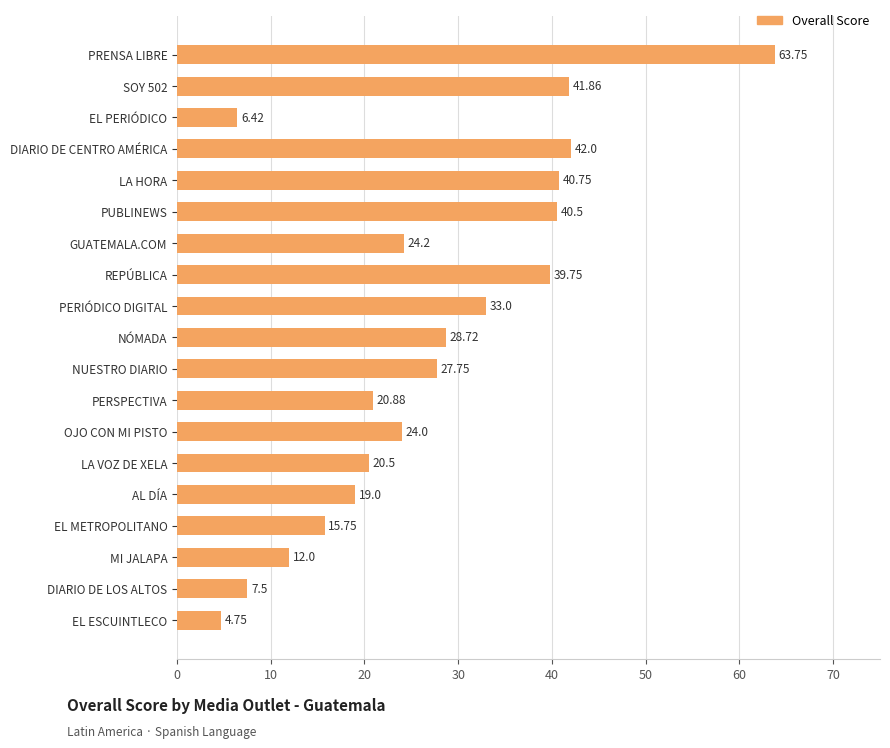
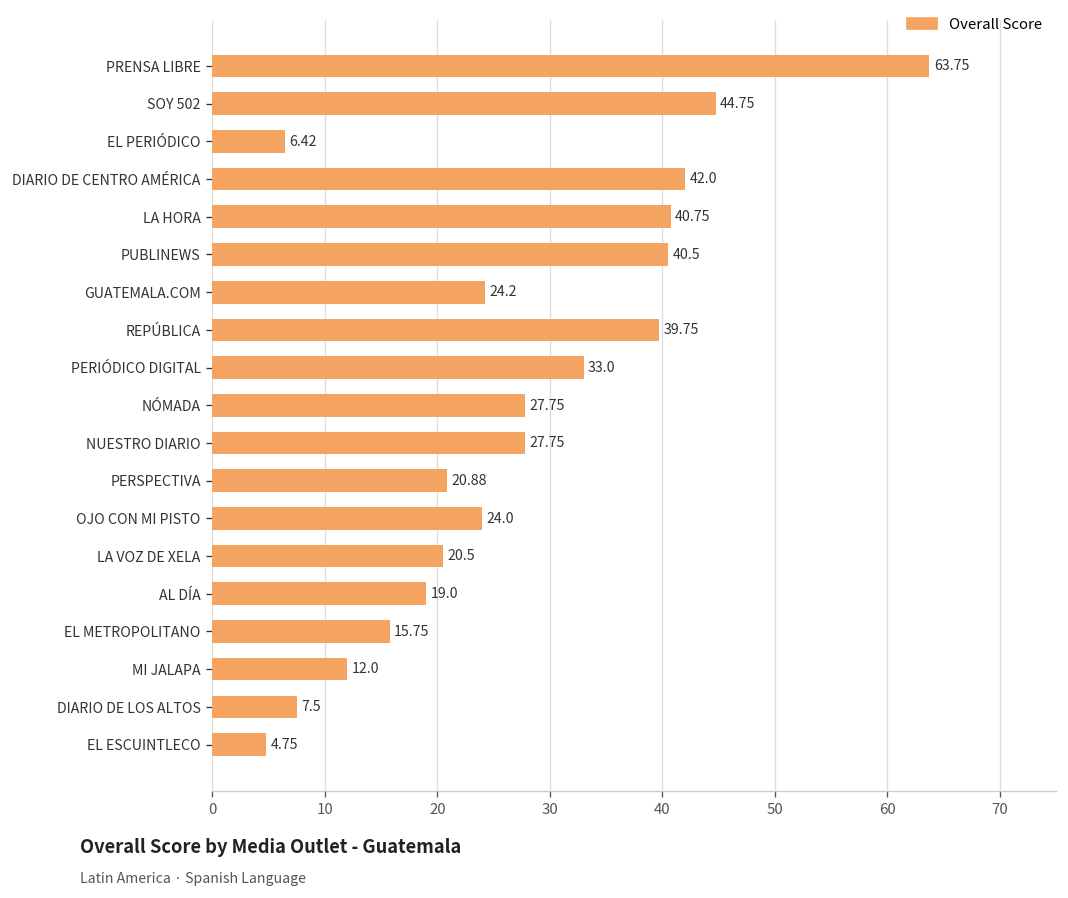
  {
    "PRENSA LIBRE": 63.75,
-   "SOY 502": 41.86,
+   "SOY 502": 44.75,
    "EL PERIÓDICO": 6.42,
    "DIARIO DE CENTRO AMÉRICA": 42.0,
    "LA HORA": 40.75,
    "PUBLINEWS": 40.5,
    "GUATEMALA.COM": 24.2,
    "REPÚBLICA": 39.75,
    "PERIÓDICO DIGITAL": 33.0,
-   "NÓMADA": 28.72,
+   "NÓMADA": 27.75,
    "NUESTRO DIARIO": 27.75,
    "PERSPECTIVA": 20.88,
    "OJO CON MI PISTO": 24.0,
    "LA VOZ DE XELA": 20.5,
    "AL DÍA": 19.0,
    "EL METROPOLITANO": 15.75,
    "MI JALAPA": 12.0,
    "DIARIO DE LOS ALTOS": 7.5,
    "EL ESCUINTLECO": 4.75
  }
